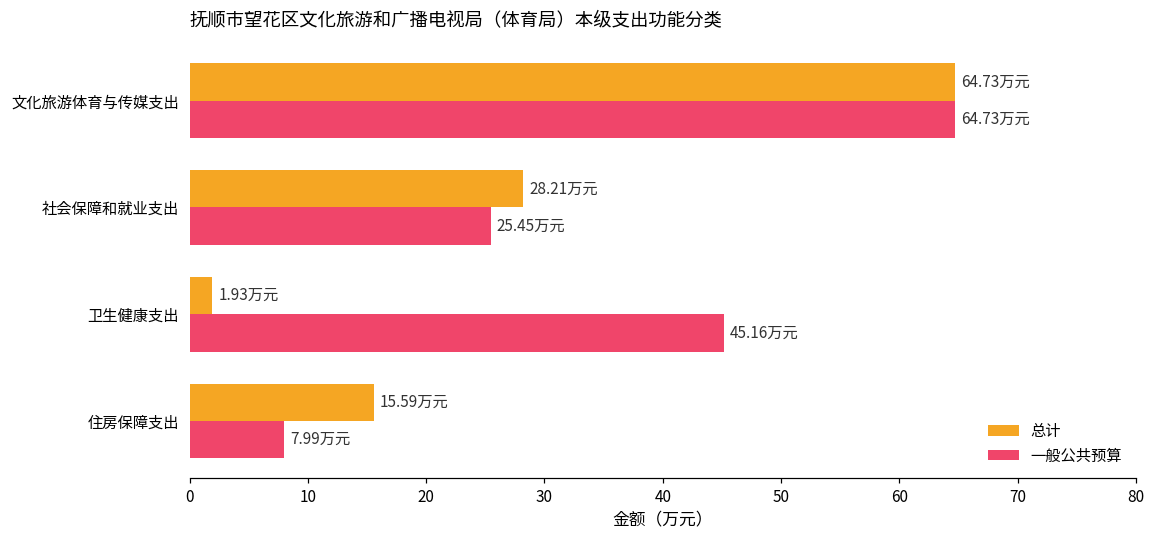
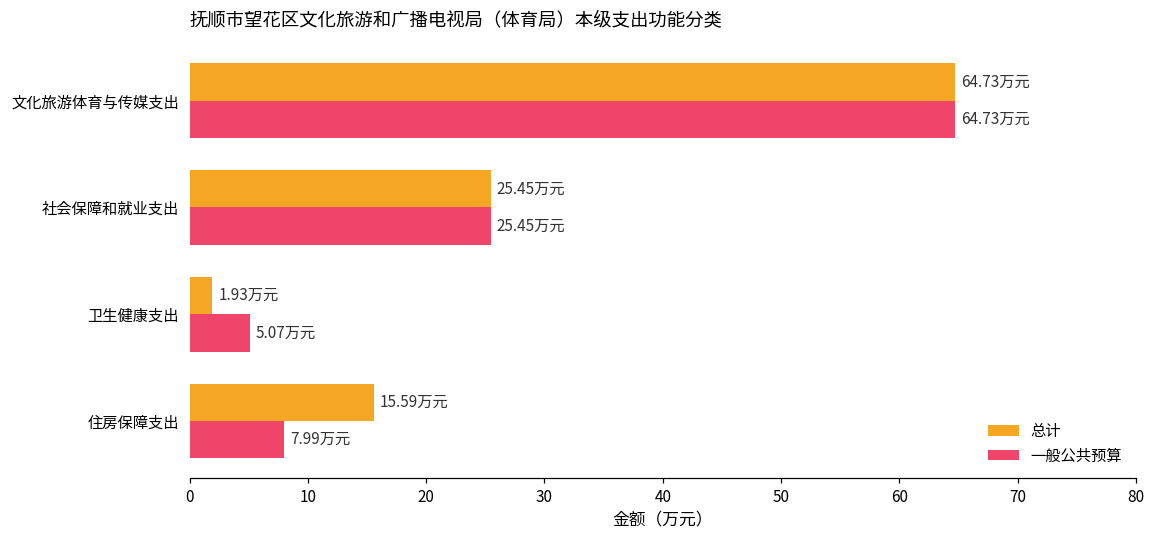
  {
    "总计": {
      "文化旅游体育与传媒支出": 64.73,
-     "社会保障和就业支出": 28.21,
+     "社会保障和就业支出": 25.45,
      "卫生健康支出": 1.93,
      "住房保障支出": 15.59
    },
    "一般公共预算": {
      "文化旅游体育与传媒支出": 64.73,
      "社会保障和就业支出": 25.45,
-     "卫生健康支出": 45.16,
+     "卫生健康支出": 5.07,
      "住房保障支出": 7.99
    }
  }
